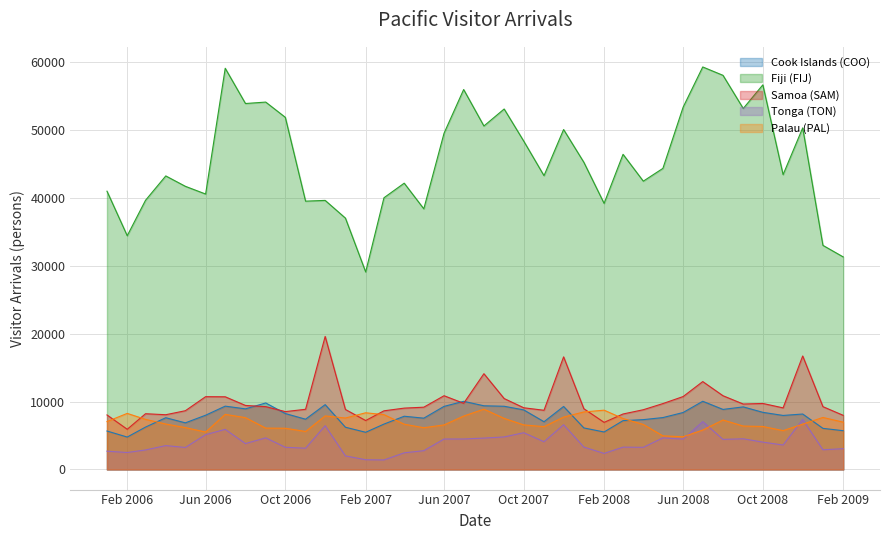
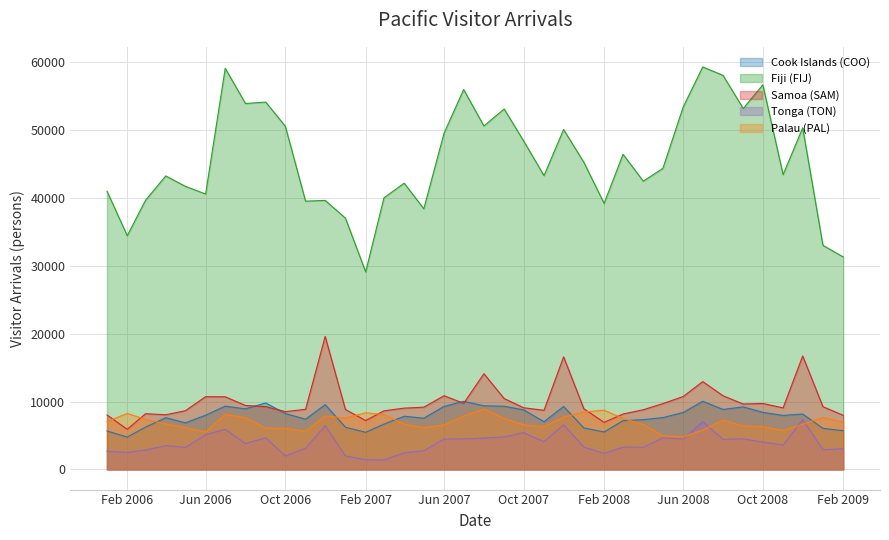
  {
    "Cook Islands (COO)": {
      "Feb 2006": 5000,
      "Jun 2006": 8000,
      "Feb 2007": 5000,
      "Jun 2007": 9000,
      "Feb 2008": 6000,
      "Jun 2008": 8000,
      "Oct 2008": 8000,
      "Feb 2009": 6000
    },
    "Fiji (FIJ)": {
      "Feb 2006": 34000,
      "Jun 2006": 41000,
-     "Oct 2006": 52000,
+     "Oct 2006": 51000,
      "Feb 2007": 29000,
      "Jun 2007": 49000,
      "Oct 2007": 48000,
      "Feb 2008": 39000,
      "Jun 2008": 53000,
      "Oct 2008": 57000,
      "Feb 2009": 31000
    },
    "Tonga (TON)": {
      "Feb 2006": 2000,
      "Jun 2006": 5000,
-     "Oct 2006": 3000,
+     "Oct 2006": 2000,
      "Feb 2007": 1000,
      "Jun 2007": 4000,
      "Oct 2007": 5000,
      "Feb 2008": 2000,
      "Oct 2008": 4000,
      "Feb 2009": 3000
    }
  }
